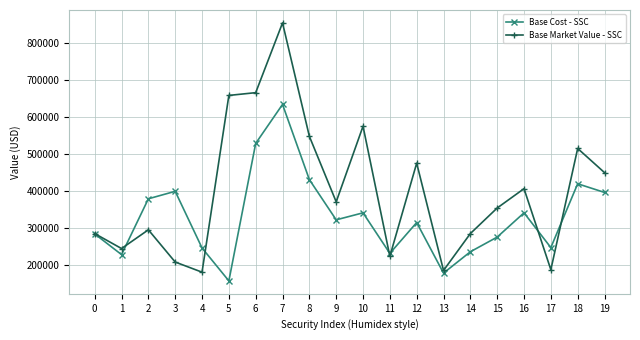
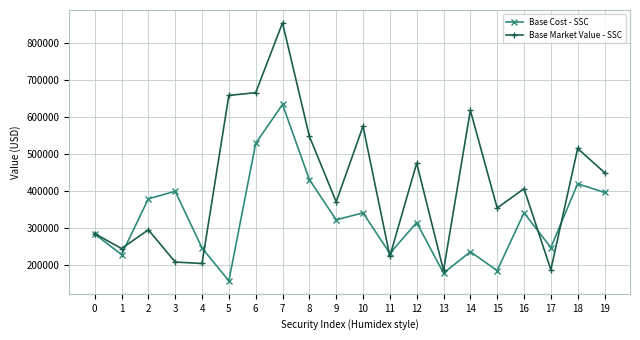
  {
    "Base Cost - SSC": {
      "1": 230000,
      "2": 380000,
      "3": 400000,
      "4": 250000,
      "5": 160000,
      "6": 530000,
      "7": 630000,
      "8": 430000,
      "9": 320000,
      "10": 340000,
      "11": 230000,
      "12": 310000,
      "13": 180000,
      "14": 240000,
-     "15": 280000,
+     "15": 180000,
      "16": 340000,
      "17": 250000,
      "18": 420000,
      "19": 400000
    },
    "Base Market Value - SSC": {
      "1": 240000,
      "2": 290000,
      "3": 210000,
-     "4": 180000,
+     "4": 200000,
      "5": 660000,
      "6": 670000,
      "7": 850000,
      "8": 550000,
      "9": 370000,
      "10": 570000,
      "11": 220000,
      "12": 470000,
      "13": 180000,
-     "14": 280000,
+     "14": 620000,
      "15": 350000,
      "16": 410000,
      "17": 190000,
      "18": 510000,
      "19": 450000
    }
  }
